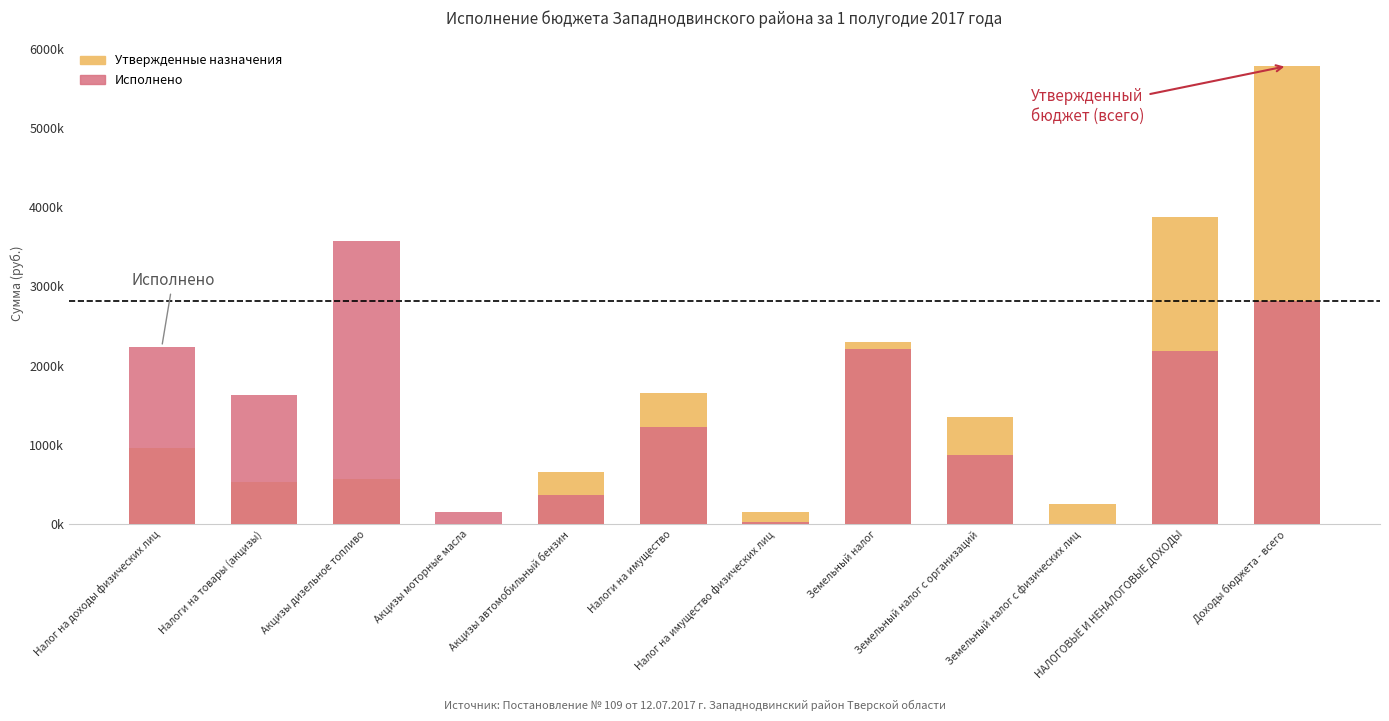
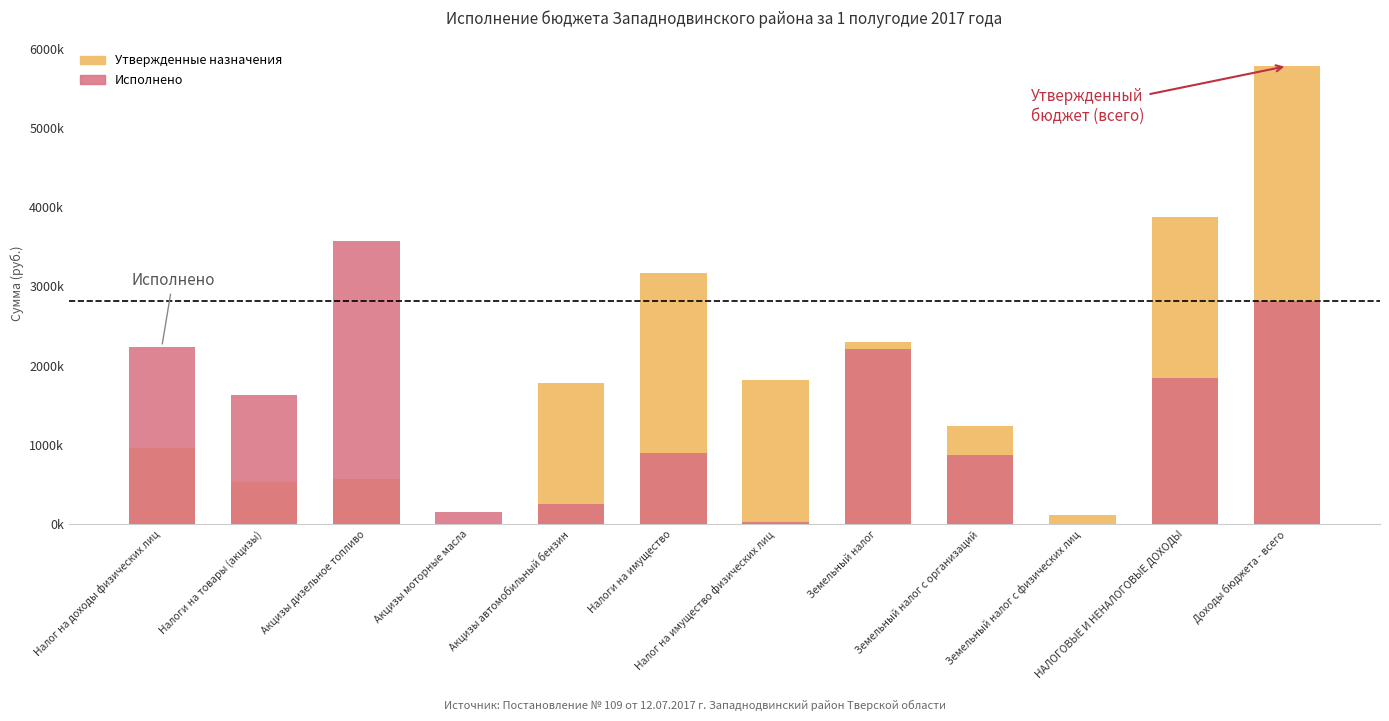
  {
    "Утвержденные назначения": {
-     "Акцизы автомобильный бензин": 700000,
-     "Налоги на имущество": 1700000,
-     "Налог на имущество физических лиц": 100000,
+     "Акцизы автомобильный бензин": 1800000,
+     "Налоги на имущество": 3200000,
+     "Налог на имущество физических лиц": 1800000,
      "Земельный налог": 2300000,
-     "Земельный налог с организаций": 1300000,
-     "Земельный налог с физических лиц": 300000,
+     "Земельный налог с организаций": 1200000,
+     "Земельный налог с физических лиц": 100000,
      "НАЛОГОВЫЕ И НЕНАЛОГОВЫЕ ДОХОДЫ": 3900000,
      "Доходы бюджета - всего": 5800000
    },
    "Исполнено": {
      "Налог на доходы физических лиц": 2200000,
      "Налоги на товары (акцизы)": 1600000,
      "Акцизы дизельное топливо": 3600000,
      "Акцизы моторные масла": 200000,
-     "Акцизы автомобильный бензин": 400000,
-     "Налоги на имущество": 1200000,
-     "НАЛОГОВЫЕ И НЕНАЛОГОВЫЕ ДОХОДЫ": 2200000
+     "Акцизы автомобильный бензин": 300000,
+     "Налоги на имущество": 900000,
+     "НАЛОГОВЫЕ И НЕНАЛОГОВЫЕ ДОХОДЫ": 1800000
    }
  }
